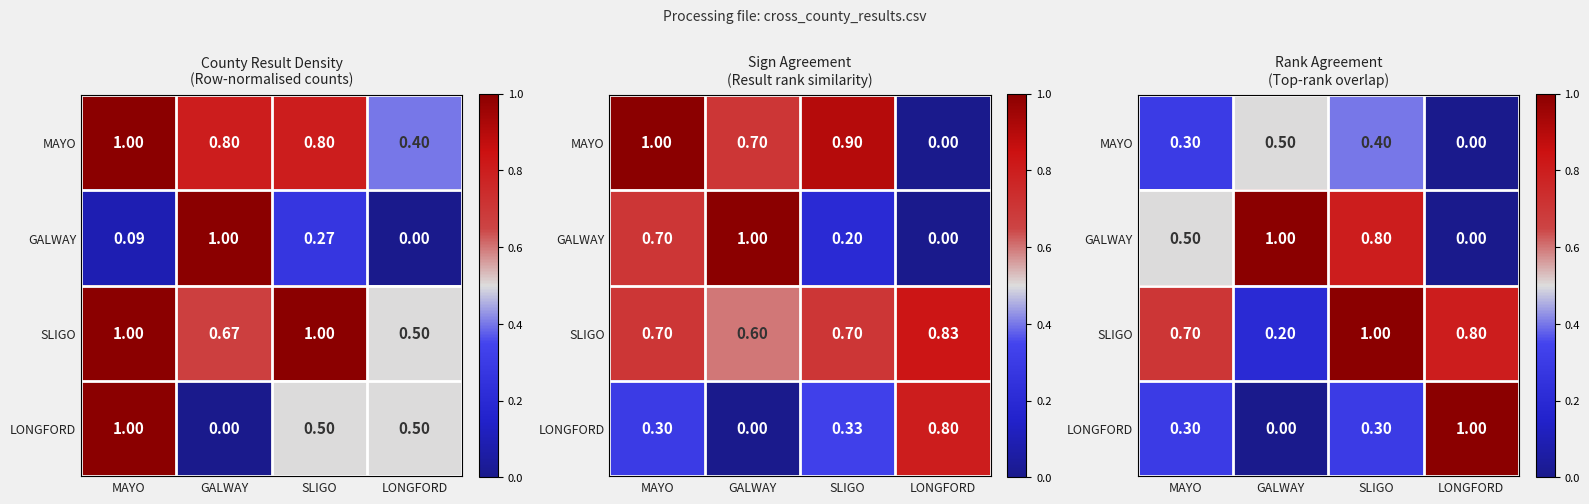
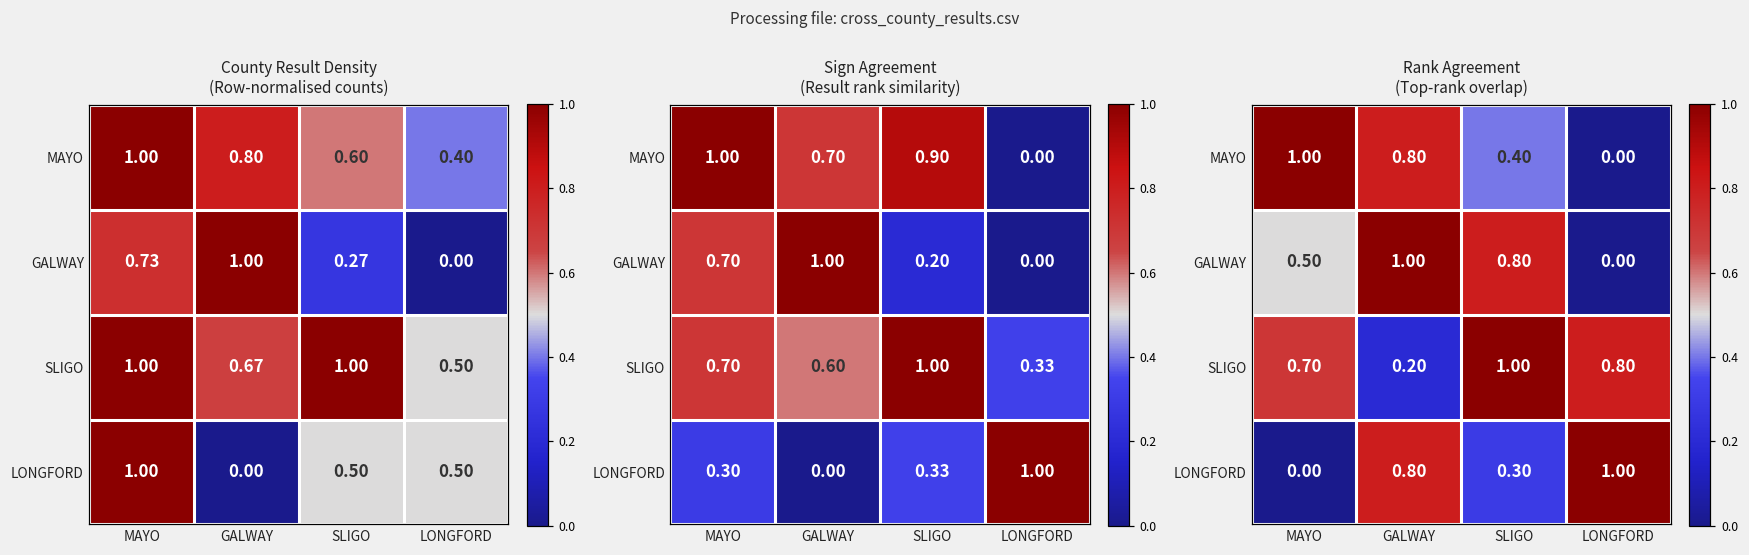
  {
    "County Result Density (Row-normalised counts)": {
      "MAYO": {
        "MAYO": 1.00,
        "GALWAY": 0.80,
-       "SLIGO": 0.80,
+       "SLIGO": 0.60,
        "LONGFORD": 0.40
      },
      "GALWAY": {
-       "MAYO": 0.09,
+       "MAYO": 0.73,
        "GALWAY": 1.00,
        "SLIGO": 0.27,
        "LONGFORD": 0.00
      },
      "SLIGO": {
        "MAYO": 1.00,
        "GALWAY": 0.67,
        "SLIGO": 1.00,
        "LONGFORD": 0.50
      },
      "LONGFORD": {
        "MAYO": 1.00,
        "GALWAY": 0.00,
        "SLIGO": 0.50,
        "LONGFORD": 0.50
      }
    },
    "Sign Agreement (Result rank similarity)": {
      "MAYO": {
        "MAYO": 1.00,
        "GALWAY": 0.70,
        "SLIGO": 0.90,
        "LONGFORD": 0.00
      },
      "GALWAY": {
        "MAYO": 0.70,
        "GALWAY": 1.00,
        "SLIGO": 0.20,
        "LONGFORD": 0.00
      },
      "SLIGO": {
        "MAYO": 0.70,
        "GALWAY": 0.60,
-       "SLIGO": 0.70,
-       "LONGFORD": 0.83
+       "SLIGO": 1.00,
+       "LONGFORD": 0.33
      },
      "LONGFORD": {
        "MAYO": 0.30,
        "GALWAY": 0.00,
        "SLIGO": 0.33,
-       "LONGFORD": 0.80
+       "LONGFORD": 1.00
      }
    },
    "Rank Agreement (Top-rank overlap)": {
      "MAYO": {
-       "MAYO": 0.30,
-       "GALWAY": 0.50,
+       "MAYO": 1.00,
+       "GALWAY": 0.80,
        "SLIGO": 0.40,
        "LONGFORD": 0.00
      },
      "GALWAY": {
        "MAYO": 0.50,
        "GALWAY": 1.00,
        "SLIGO": 0.80,
        "LONGFORD": 0.00
      },
      "SLIGO": {
        "MAYO": 0.70,
        "GALWAY": 0.20,
        "SLIGO": 1.00,
        "LONGFORD": 0.80
      },
      "LONGFORD": {
-       "MAYO": 0.30,
-       "GALWAY": 0.00,
+       "MAYO": 0.00,
+       "GALWAY": 0.80,
        "SLIGO": 0.30,
        "LONGFORD": 1.00
      }
    }
  }
